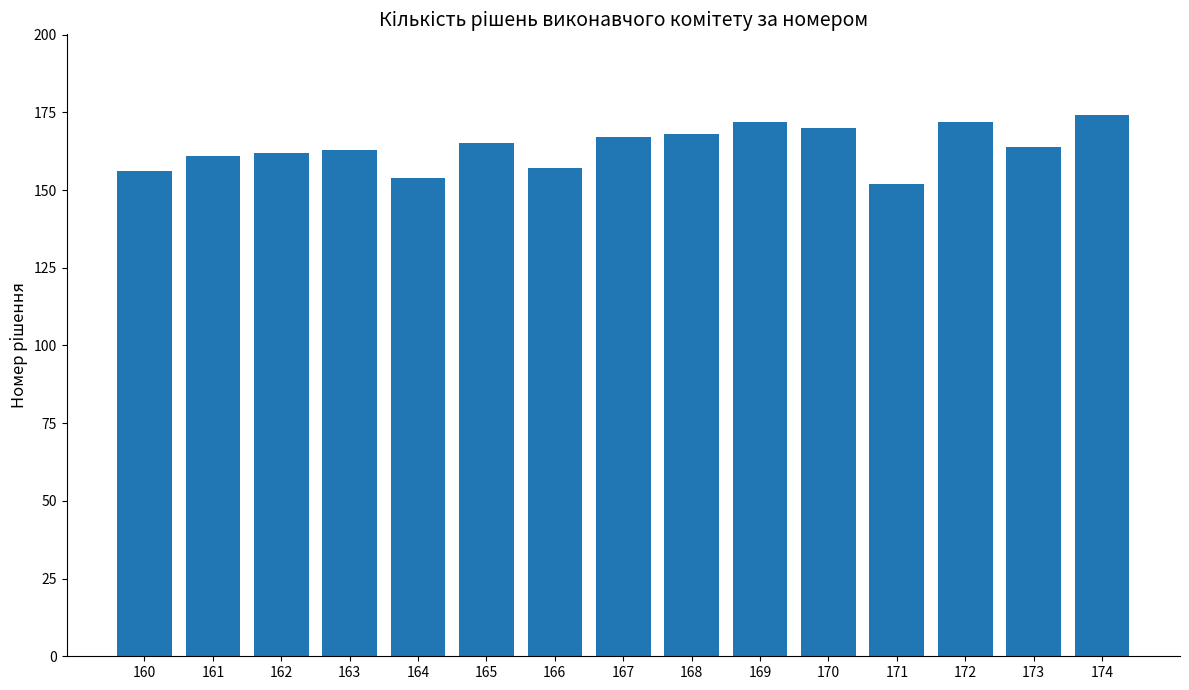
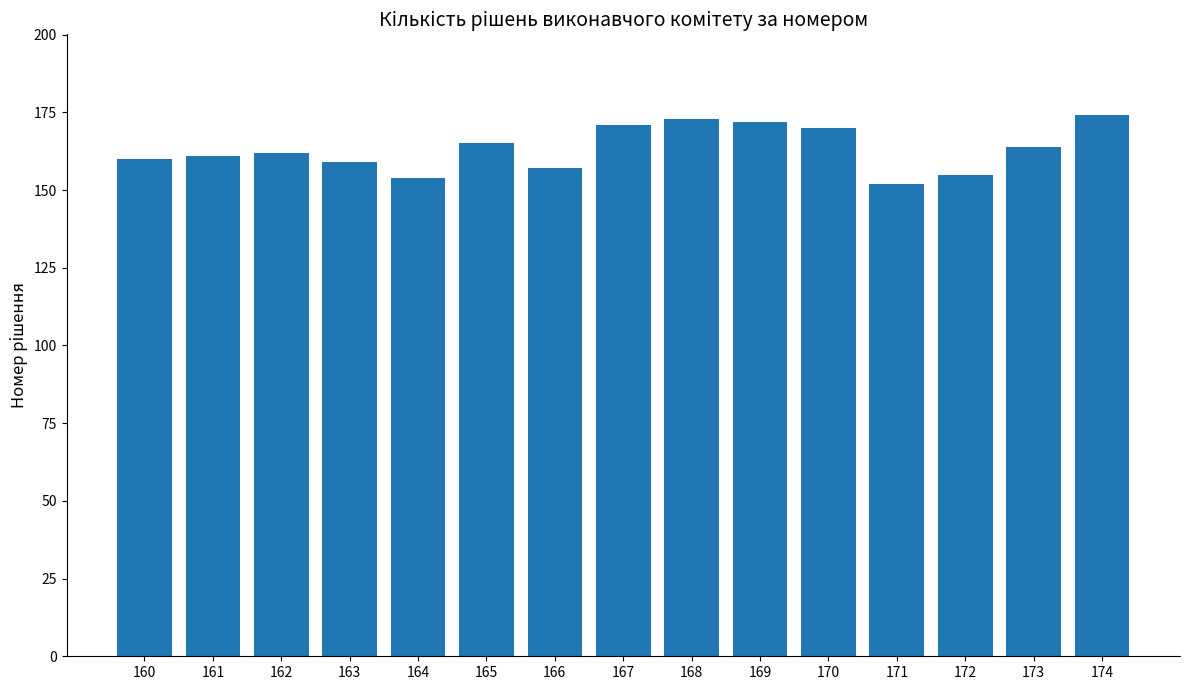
  {
-   "160": 156,
+   "160": 160,
    "161": 161,
    "162": 162,
-   "163": 163,
+   "163": 159,
    "164": 154,
    "165": 165,
    "166": 157,
-   "167": 167,
-   "168": 168,
+   "167": 171,
+   "168": 173,
    "169": 172,
    "170": 170,
    "171": 152,
-   "172": 172,
+   "172": 155,
    "173": 164,
    "174": 174
  }
